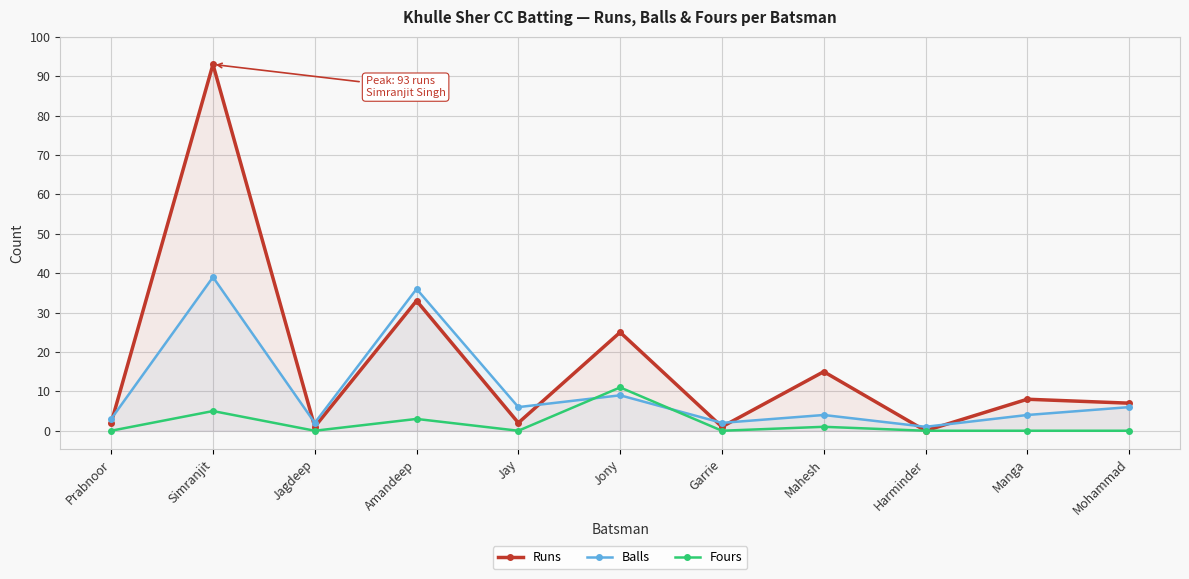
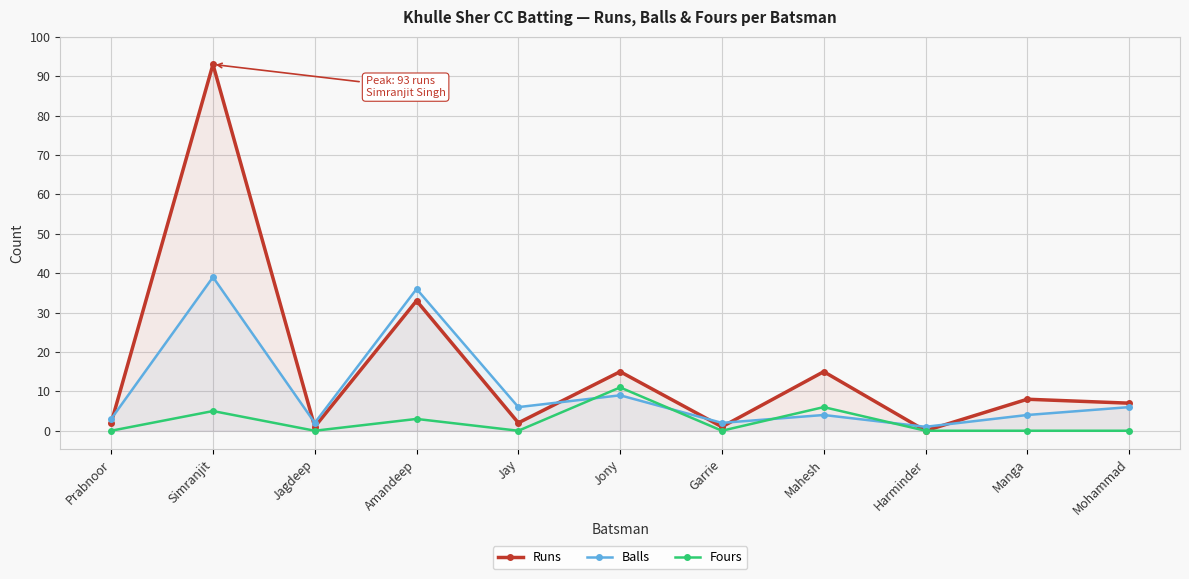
  {
    "Runs": {
      "Prabnoor": 2,
      "Jagdeep": 1,
      "Amandeep": 33,
      "Jay": 2,
-     "Jony": 25,
+     "Jony": 15,
      "Garrie": 1,
      "Mahesh": 15,
      "Manga": 8,
      "Mohammad": 7
    },
    "Balls": {
      "Prabnoor": 3,
      "Simranjit": 39,
      "Jagdeep": 2,
      "Amandeep": 36,
      "Jay": 6,
      "Jony": 9,
      "Garrie": 2,
      "Mahesh": 4,
      "Harminder": 1,
      "Manga": 4,
      "Mohammad": 6
    },
    "Fours": {
      "Prabnoor": 0,
      "Simranjit": 5,
      "Jagdeep": 0,
      "Amandeep": 3,
      "Jay": 0,
      "Jony": 11,
      "Garrie": 0,
-     "Mahesh": 1,
+     "Mahesh": 6,
      "Manga": 0,
      "Mohammad": 0
    }
  }
